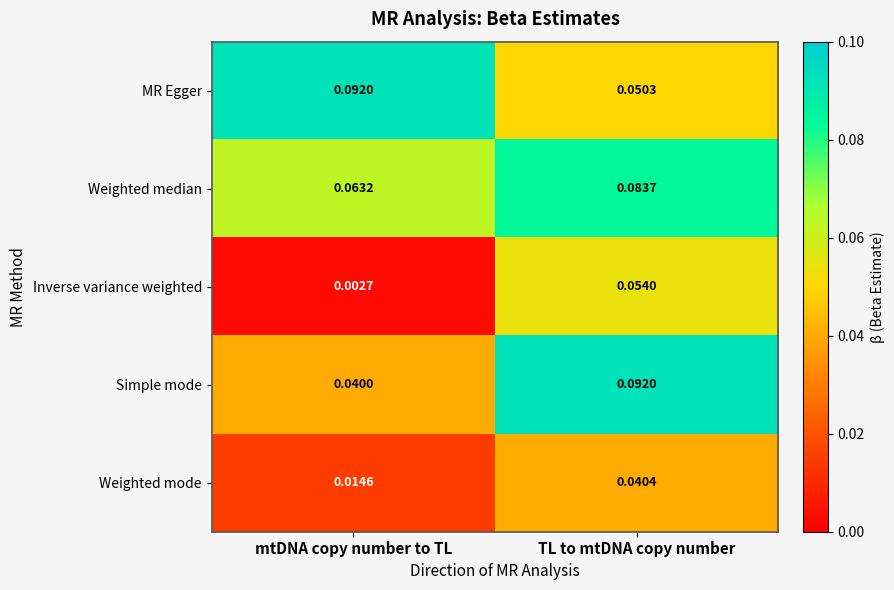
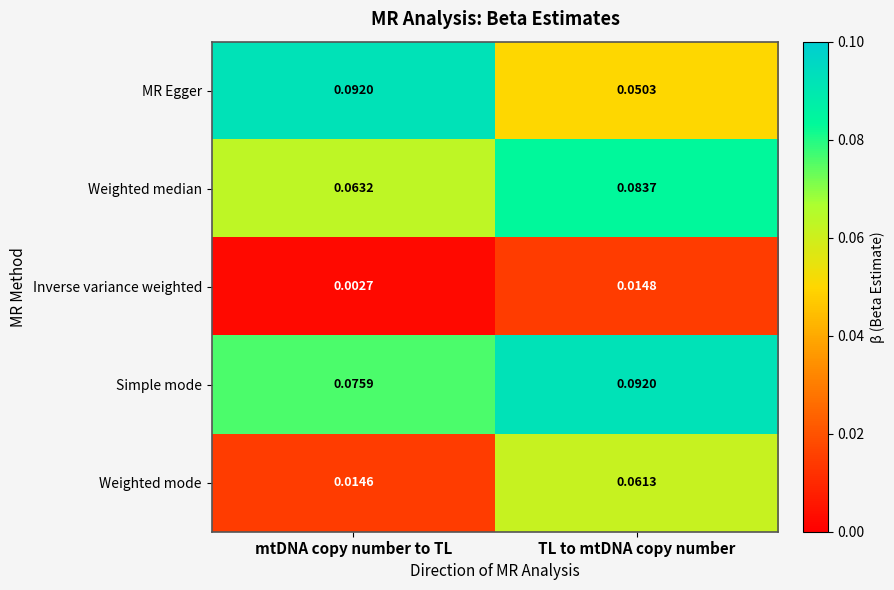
  {
    "MR Egger": {
      "mtDNA copy number to TL": 0.0920,
      "TL to mtDNA copy number": 0.0503
    },
    "Weighted median": {
      "mtDNA copy number to TL": 0.0632,
      "TL to mtDNA copy number": 0.0837
    },
    "Inverse variance weighted": {
      "mtDNA copy number to TL": 0.0027,
-     "TL to mtDNA copy number": 0.0540
+     "TL to mtDNA copy number": 0.0148
    },
    "Simple mode": {
-     "mtDNA copy number to TL": 0.0400,
+     "mtDNA copy number to TL": 0.0759,
      "TL to mtDNA copy number": 0.0920
    },
    "Weighted mode": {
      "mtDNA copy number to TL": 0.0146,
-     "TL to mtDNA copy number": 0.0404
+     "TL to mtDNA copy number": 0.0613
    }
  }
